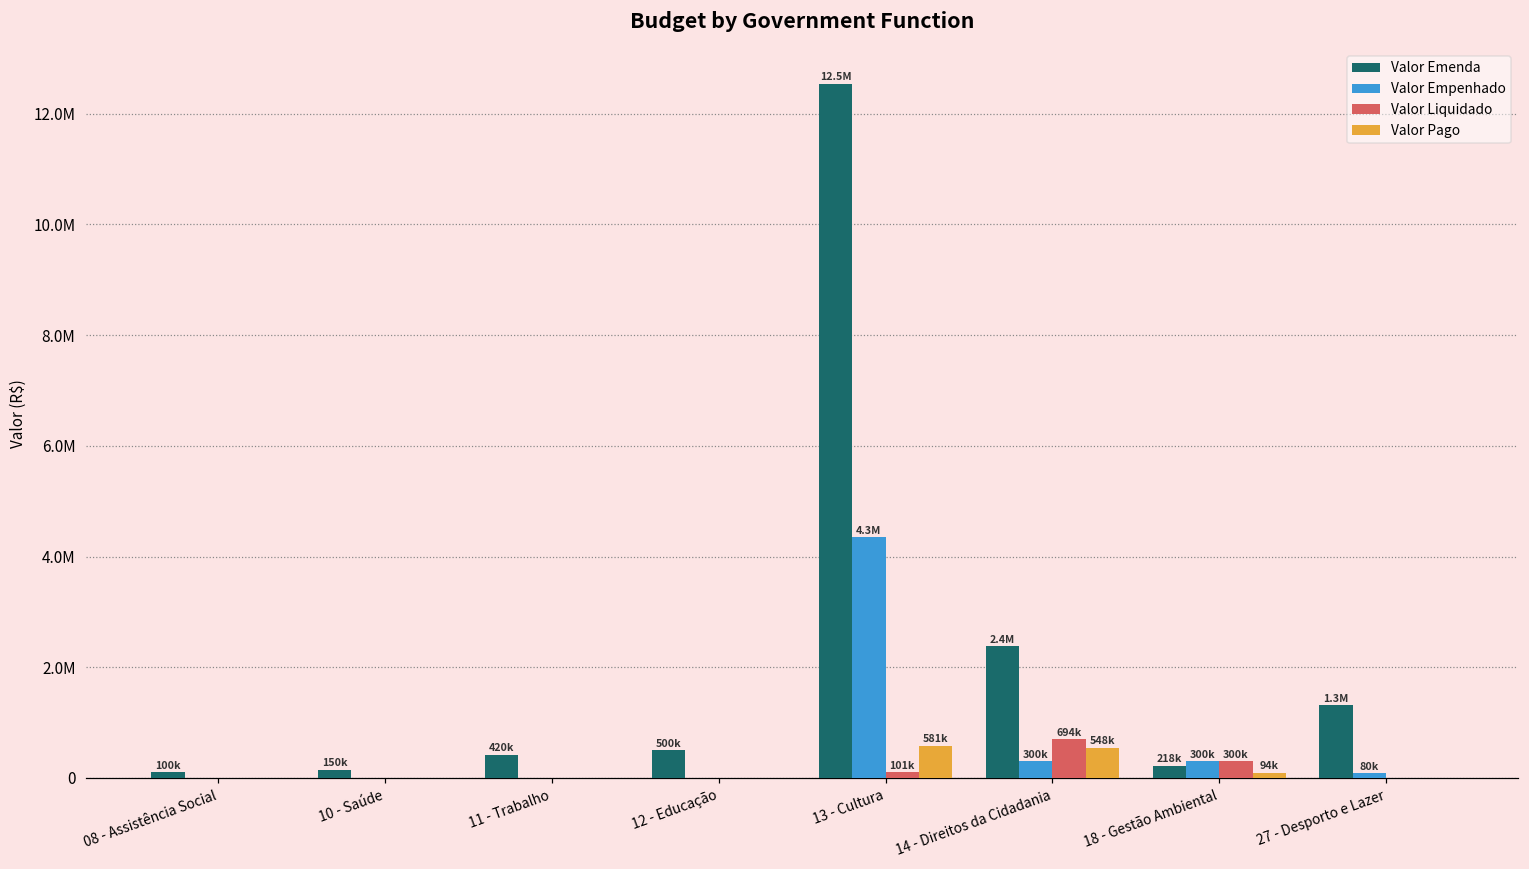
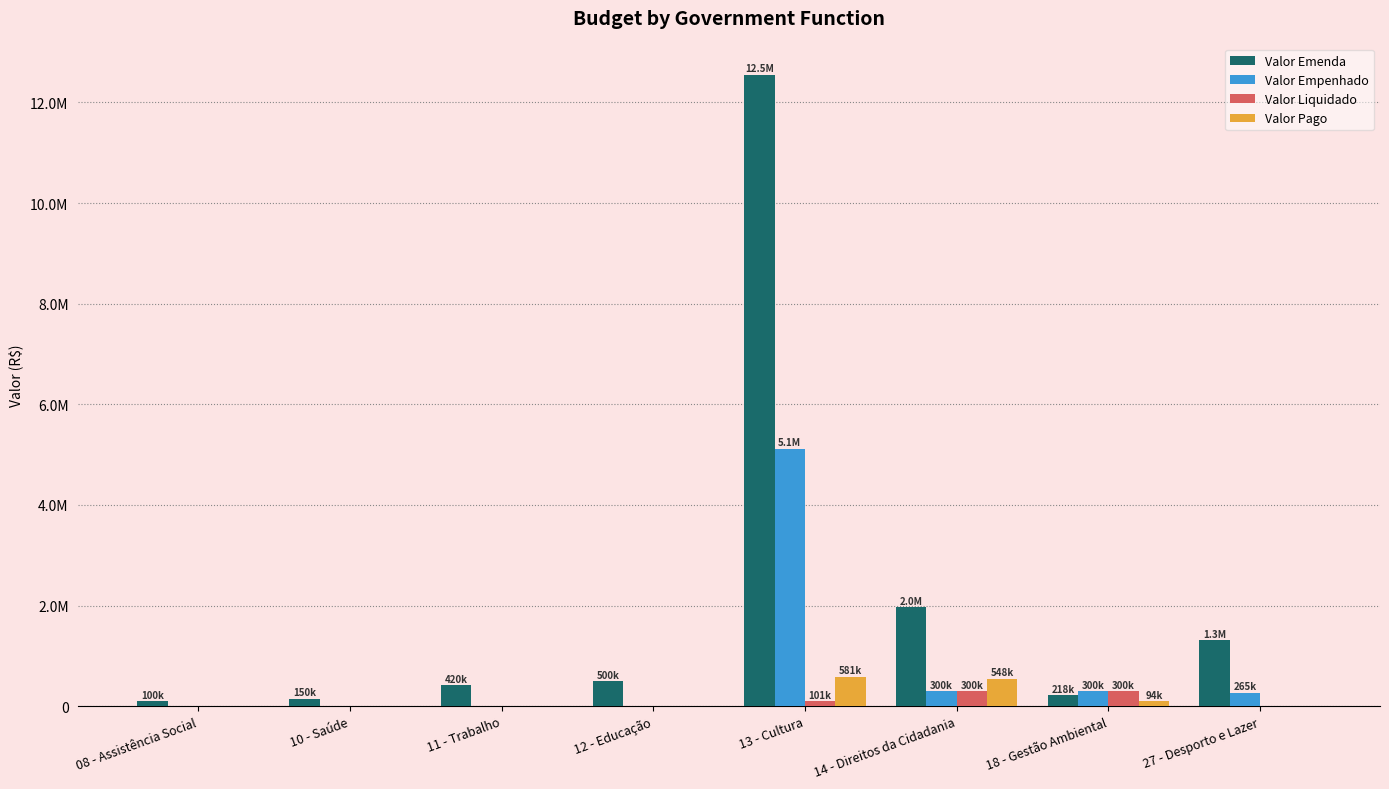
  {
    "Valor Emenda": {
      "08 - Assistência Social": "100k",
      "10 - Saúde": "150k",
      "11 - Trabalho": "420k",
      "12 - Educação": "500k",
      "13 - Cultura": "12.5M",
-     "14 - Direitos da Cidadania": "2.4M",
+     "14 - Direitos da Cidadania": "2.0M",
      "27 - Desporto e Lazer": "1.3M"
    },
    "Valor Empenhado": {
-     "13 - Cultura": "4.3M",
+     "13 - Cultura": "5.1M",
      "14 - Direitos da Cidadania": "300k",
      "18 - Gestão Ambiental": "300k",
-     "27 - Desporto e Lazer": "80k"
+     "27 - Desporto e Lazer": "265k"
    },
    "Valor Liquidado": {
-     "14 - Direitos da Cidadania": "694k",
+     "14 - Direitos da Cidadania": "300k",
      "18 - Gestão Ambiental": "300k"
    },
    "Valor Pago": {
      "14 - Direitos da Cidadania": "548k",
      "18 - Gestão Ambiental": "94k"
    }
  }
